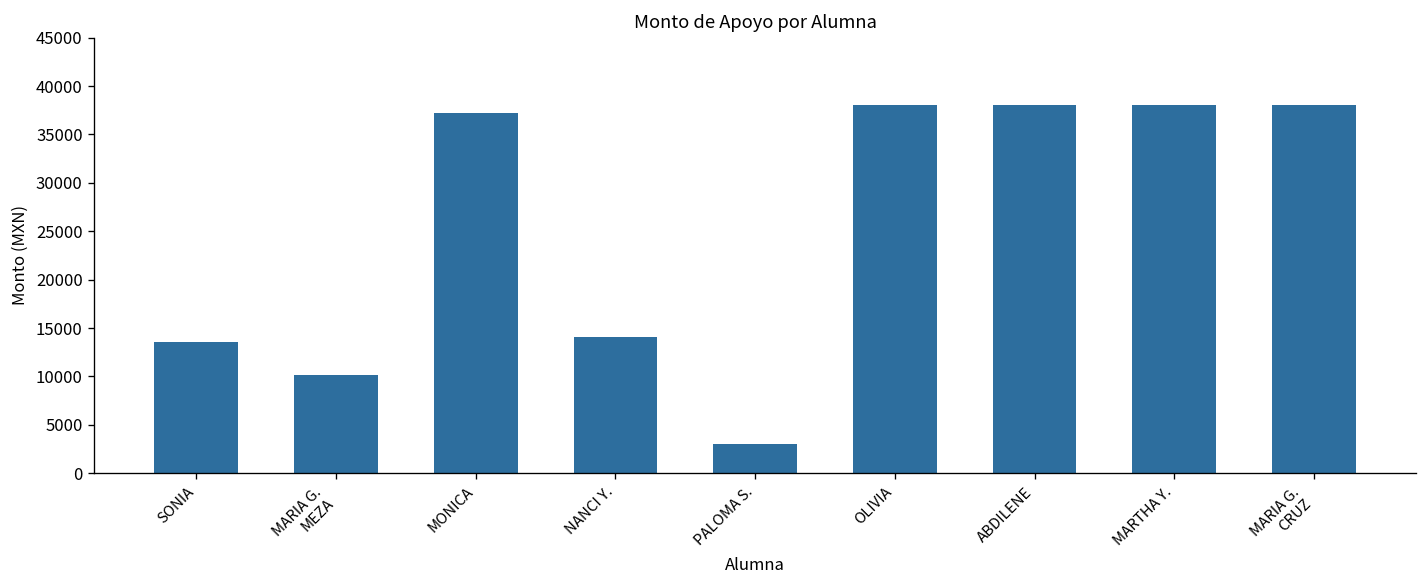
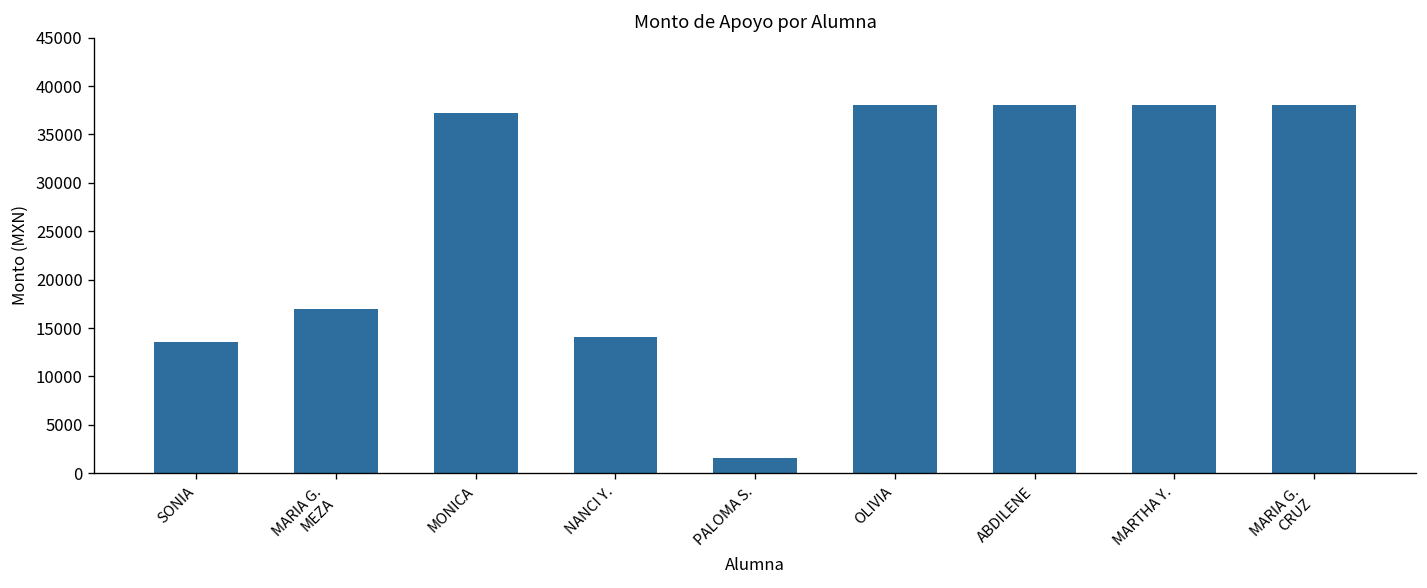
  {
    "SONIA": 14000,
-   "MARIA G. MEZA": 10000,
+   "MARIA G. MEZA": 17000,
    "MONICA": 37000,
    "NANCI Y.": 14000,
-   "PALOMA S.": 3000,
+   "PALOMA S.": 2000,
    "OLIVIA": 38000,
    "ABDILENE": 38000,
    "MARTHA Y.": 38000,
    "MARIA G. CRUZ": 38000
  }
